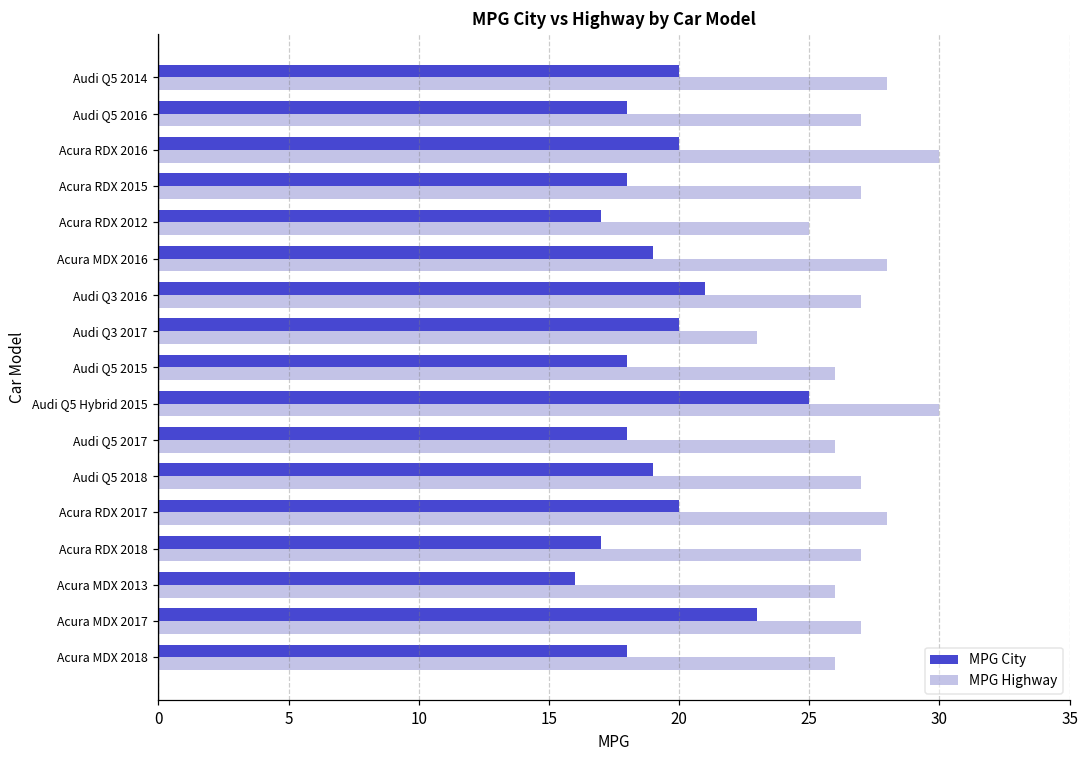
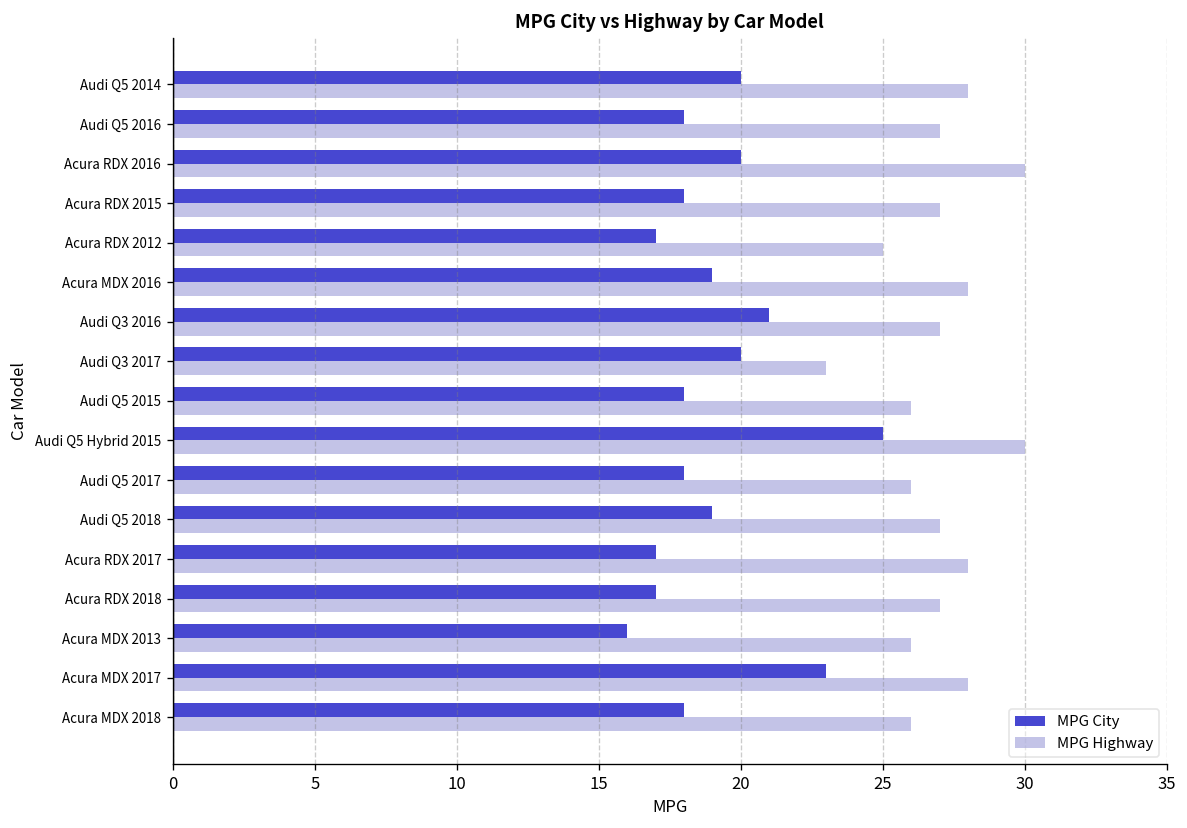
  {
    "MPG City": {
      "Audi Q5 2014": 20,
      "Audi Q5 2016": 18,
      "Acura RDX 2016": 20,
      "Acura RDX 2015": 18,
      "Acura RDX 2012": 17,
      "Acura MDX 2016": 19,
      "Audi Q3 2016": 21,
      "Audi Q3 2017": 20,
      "Audi Q5 2015": 18,
      "Audi Q5 Hybrid 2015": 25,
      "Audi Q5 2017": 18,
      "Audi Q5 2018": 19,
-     "Acura RDX 2017": 20,
+     "Acura RDX 2017": 17,
      "Acura RDX 2018": 17,
      "Acura MDX 2013": 16,
      "Acura MDX 2017": 23,
      "Acura MDX 2018": 18
    },
    "MPG Highway": {
      "Audi Q5 2014": 28,
      "Audi Q5 2016": 27,
      "Acura RDX 2016": 30,
      "Acura RDX 2015": 27,
      "Acura RDX 2012": 25,
      "Acura MDX 2016": 28,
      "Audi Q3 2016": 27,
      "Audi Q3 2017": 23,
      "Audi Q5 2015": 26,
      "Audi Q5 Hybrid 2015": 30,
      "Audi Q5 2017": 26,
      "Audi Q5 2018": 27,
      "Acura RDX 2017": 28,
      "Acura RDX 2018": 27,
      "Acura MDX 2013": 26,
-     "Acura MDX 2017": 27,
+     "Acura MDX 2017": 28,
      "Acura MDX 2018": 26
    }
  }
